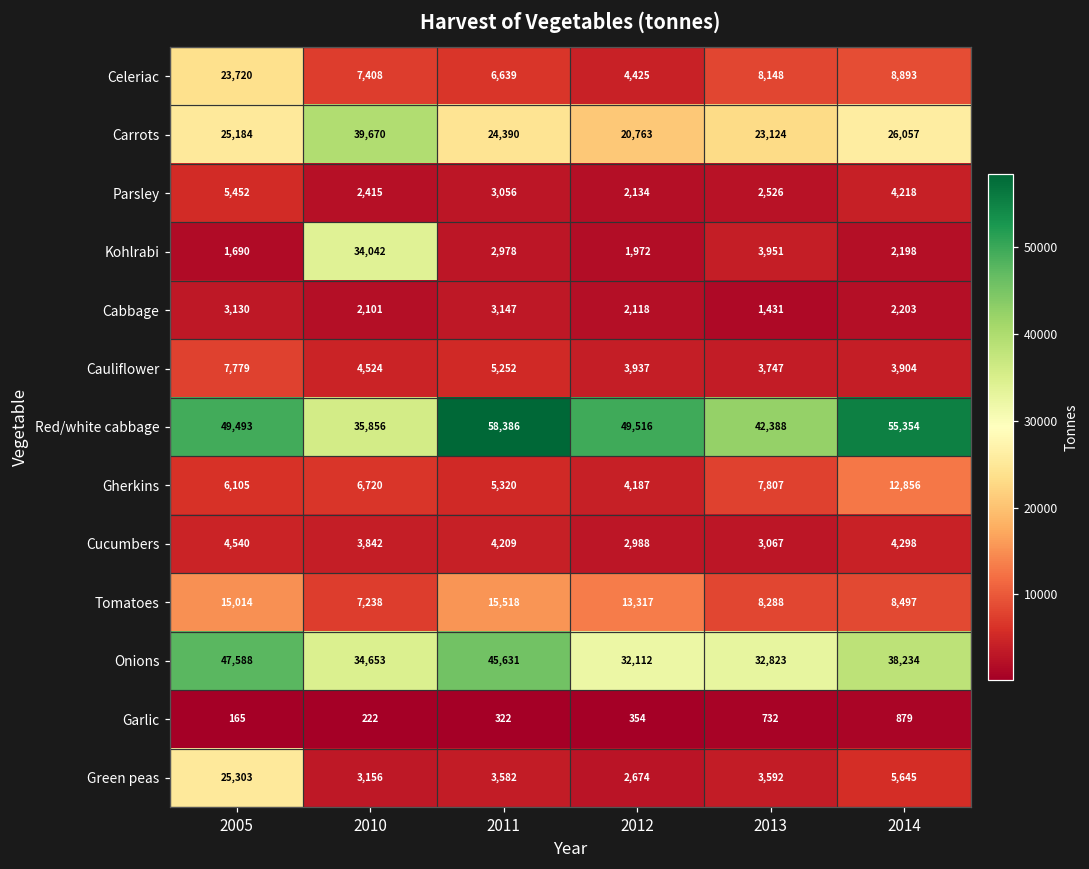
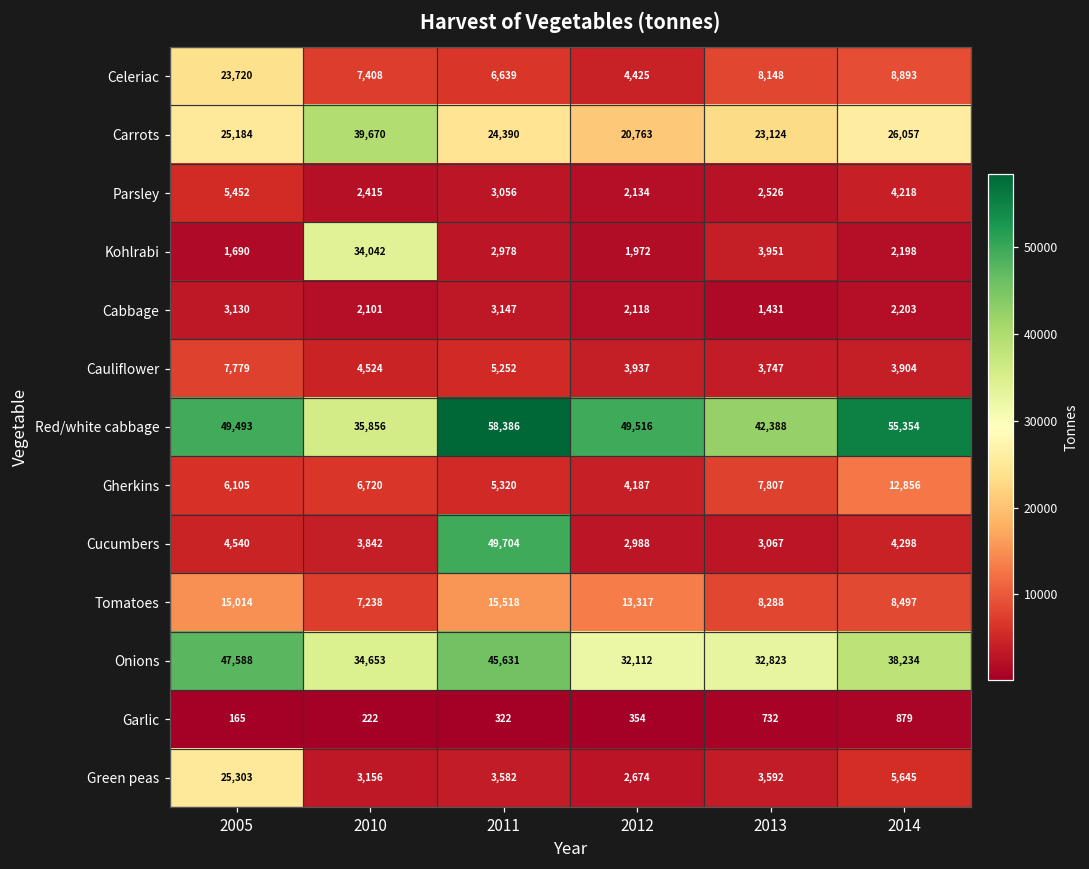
  {
    "Celeriac": {
      "2005": "23,720",
      "2010": "7,408",
      "2011": "6,639",
      "2012": "4,425",
      "2013": "8,148",
      "2014": "8,893"
    },
    "Carrots": {
      "2005": "25,184",
      "2010": "39,670",
      "2011": "24,390",
      "2012": "20,763",
      "2013": "23,124",
      "2014": "26,057"
    },
    "Parsley": {
      "2005": "5,452",
      "2010": "2,415",
      "2011": "3,056",
      "2012": "2,134",
      "2013": "2,526",
      "2014": "4,218"
    },
    "Kohlrabi": {
      "2005": "1,690",
      "2010": "34,042",
      "2011": "2,978",
      "2012": "1,972",
      "2013": "3,951",
      "2014": "2,198"
    },
    "Cabbage": {
      "2005": "3,130",
      "2010": "2,101",
      "2011": "3,147",
      "2012": "2,118",
      "2013": "1,431",
      "2014": "2,203"
    },
    "Cauliflower": {
      "2005": "7,779",
      "2010": "4,524",
      "2011": "5,252",
      "2012": "3,937",
      "2013": "3,747",
      "2014": "3,904"
    },
    "Red/white cabbage": {
      "2005": "49,493",
      "2010": "35,856",
      "2011": "58,386",
      "2012": "49,516",
      "2013": "42,388",
      "2014": "55,354"
    },
    "Gherkins": {
      "2005": "6,105",
      "2010": "6,720",
      "2011": "5,320",
      "2012": "4,187",
      "2013": "7,807",
      "2014": "12,856"
    },
    "Cucumbers": {
      "2005": "4,540",
      "2010": "3,842",
-     "2011": "4,209",
+     "2011": "49,704",
      "2012": "2,988",
      "2013": "3,067",
      "2014": "4,298"
    },
    "Tomatoes": {
      "2005": "15,014",
      "2010": "7,238",
      "2011": "15,518",
      "2012": "13,317",
      "2013": "8,288",
      "2014": "8,497"
    },
    "Onions": {
      "2005": "47,588",
      "2010": "34,653",
      "2011": "45,631",
      "2012": "32,112",
      "2013": "32,823",
      "2014": "38,234"
    },
    "Garlic": {
      "2005": "165",
      "2010": "222",
      "2011": "322",
      "2012": "354",
      "2013": "732",
      "2014": "879"
    },
    "Green peas": {
      "2005": "25,303",
      "2010": "3,156",
      "2011": "3,582",
      "2012": "2,674",
      "2013": "3,592",
      "2014": "5,645"
    }
  }
